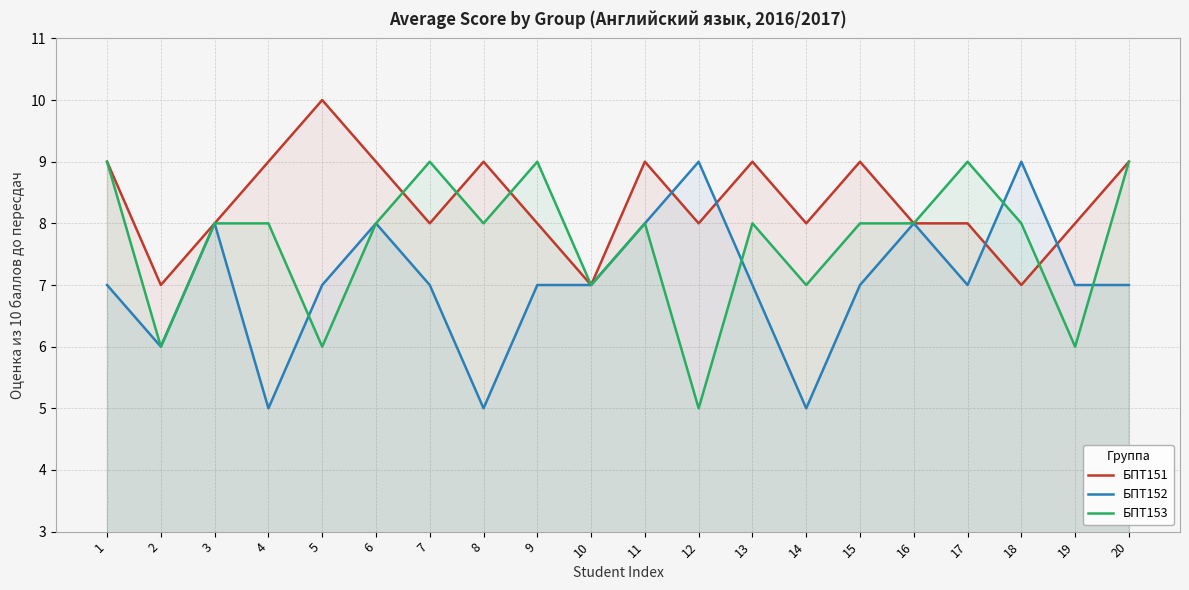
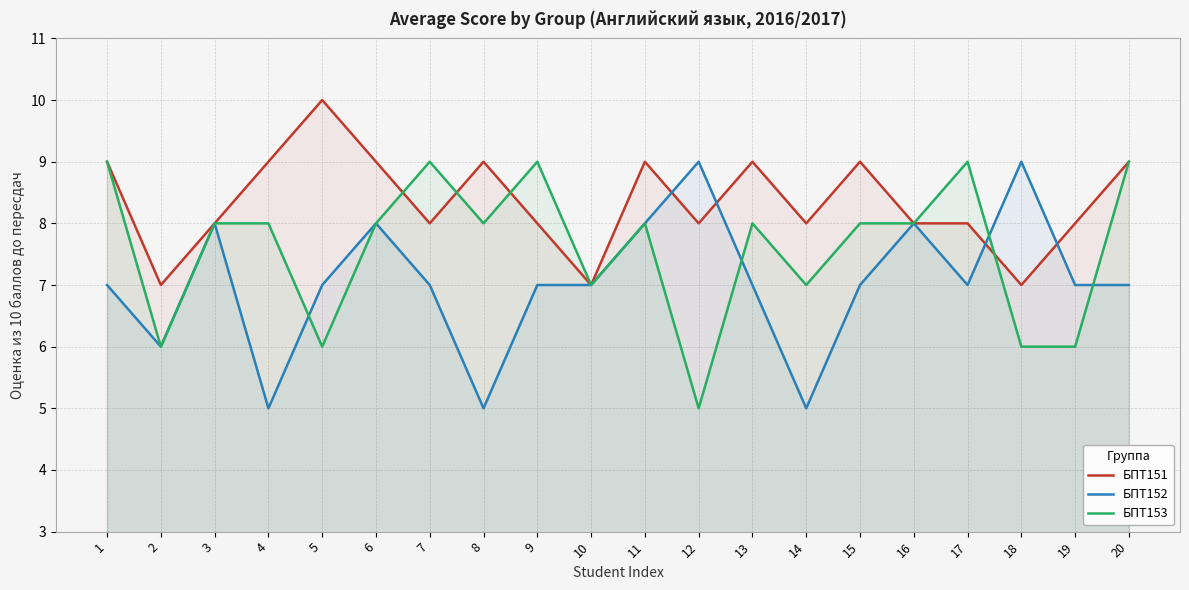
  {
    "БПТ151": {
      "2": 7,
      "4": 9,
      "5": 10,
      "6": 9,
      "7": 8,
      "8": 9,
      "9": 8,
      "11": 9,
      "12": 8,
      "13": 9,
      "14": 8,
      "15": 9,
      "17": 8,
      "18": 7,
      "19": 8
    },
    "БПТ152": {
      "1": 7,
      "4": 5,
      "5": 7,
      "7": 7,
      "8": 5,
      "9": 7,
      "12": 9,
      "13": 7,
      "14": 5,
      "15": 7,
      "17": 7,
      "18": 9,
      "19": 7,
      "20": 7
    },
    "БПТ153": {
      "4": 8,
      "5": 6,
      "7": 9,
      "8": 8,
      "9": 9,
      "12": 5,
      "13": 8,
      "14": 7,
      "15": 8,
      "17": 9,
-     "18": 8,
+     "18": 6,
      "19": 6
    }
  }
